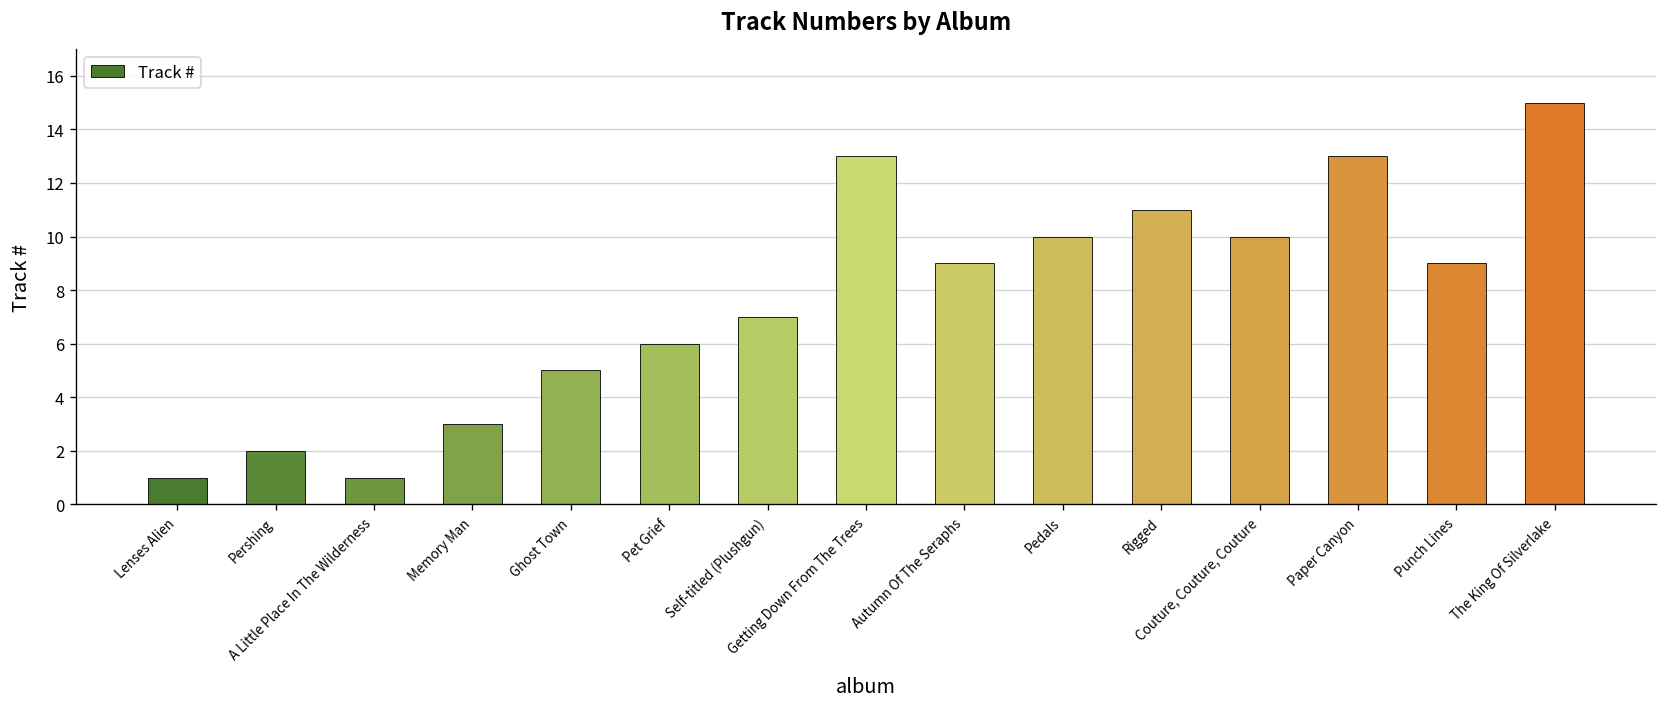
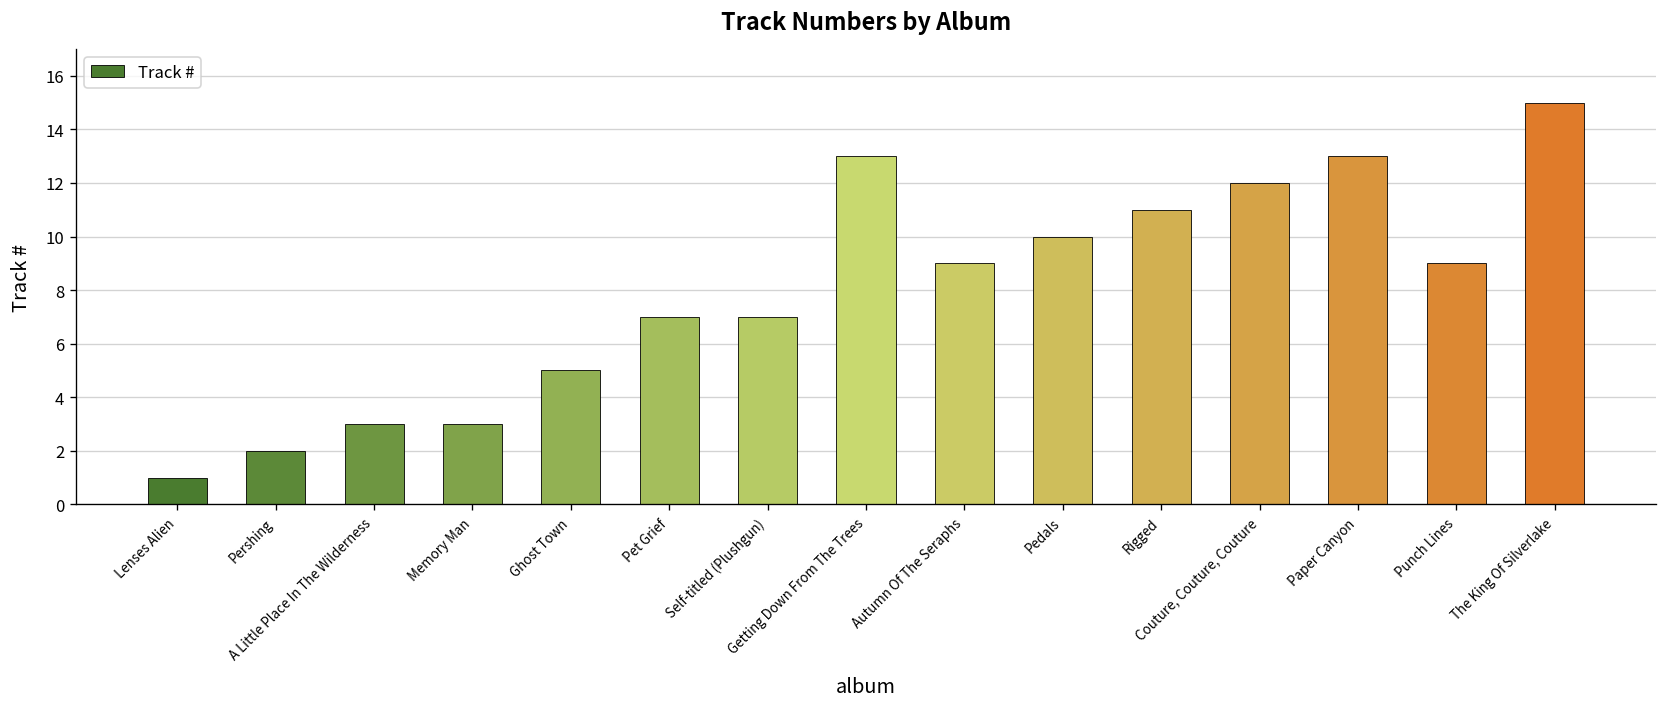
  {
    "Lenses Alien": 1,
    "Pershing": 2,
-   "A Little Place In The Wilderness": 1,
+   "A Little Place In The Wilderness": 3,
    "Memory Man": 3,
    "Ghost Town": 5,
-   "Pet Grief": 6,
+   "Pet Grief": 7,
    "Self-titled (Plushgun)": 7,
    "Getting Down From The Trees": 13,
    "Autumn Of The Seraphs": 9,
    "Pedals": 10,
    "Rigged": 11,
-   "Couture, Couture, Couture": 10,
+   "Couture, Couture, Couture": 12,
    "Paper Canyon": 13,
    "Punch Lines": 9,
    "The King Of Silverlake": 15
  }
